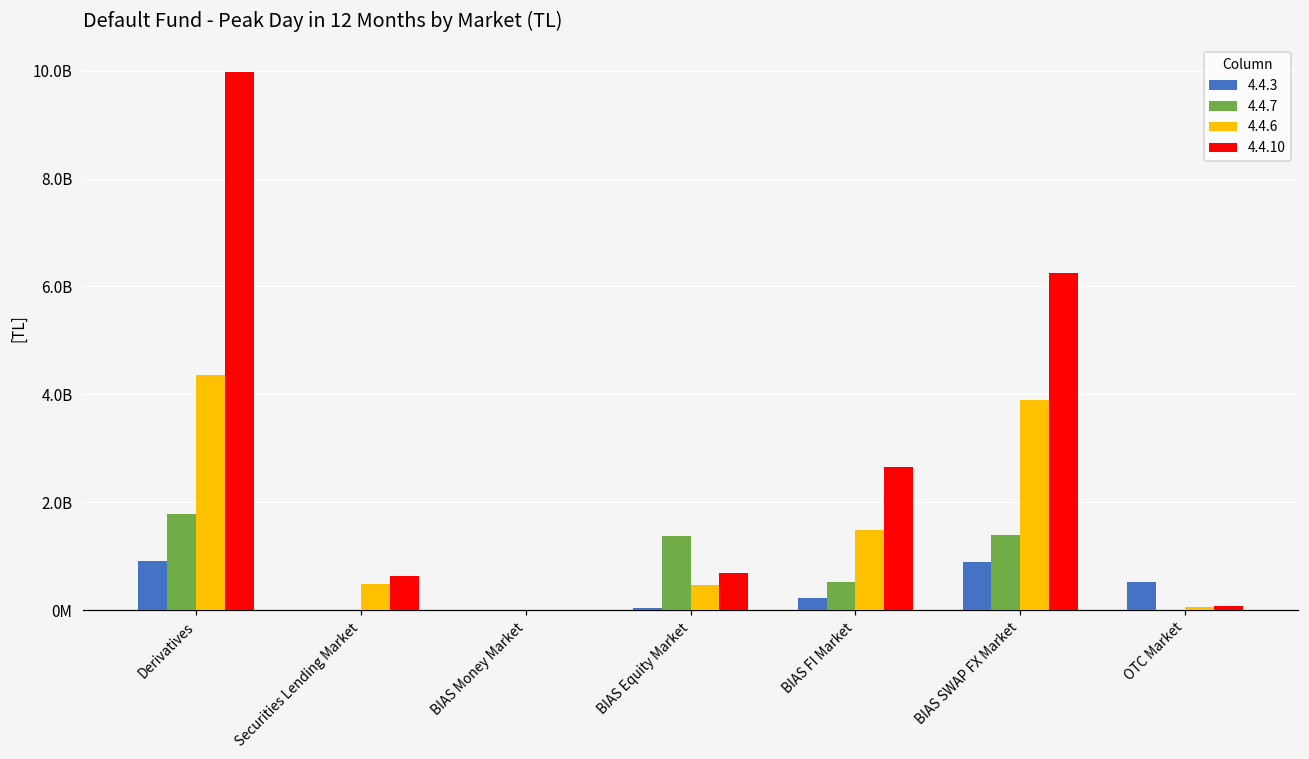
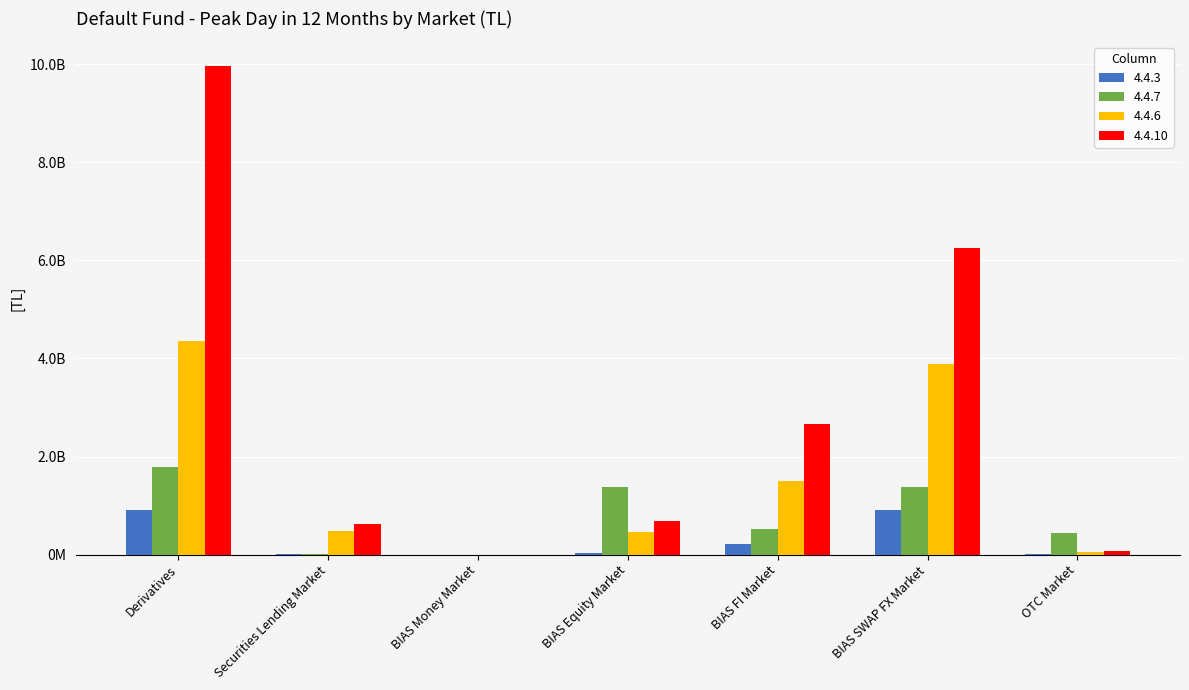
  {
    "4.4.3": {
      "Derivatives": 900000000,
      "BIAS Money Market": 0,
      "BIAS FI Market": 200000000,
      "BIAS SWAP FX Market": 900000000,
-     "OTC Market": 500000000
+     "OTC Market": 0
    },
    "4.4.7": {
      "Derivatives": 1800000000,
      "BIAS Money Market": 0,
      "BIAS Equity Market": 1400000000,
      "BIAS FI Market": 500000000,
      "BIAS SWAP FX Market": 1400000000,
-     "OTC Market": 0
+     "OTC Market": 400000000
    },
    "4.4.6": {
      "Derivatives": 4400000000,
      "Securities Lending Market": 500000000,
      "BIAS Money Market": 0,
      "BIAS Equity Market": 500000000,
      "BIAS FI Market": 1500000000,
      "BIAS SWAP FX Market": 3900000000,
      "OTC Market": 100000000
    },
    "4.4.10": {
      "Derivatives": 10000000000,
      "Securities Lending Market": 600000000,
      "BIAS Money Market": 0,
      "BIAS Equity Market": 700000000,
      "BIAS FI Market": 2700000000,
      "BIAS SWAP FX Market": 6300000000,
      "OTC Market": 100000000
    }
  }
